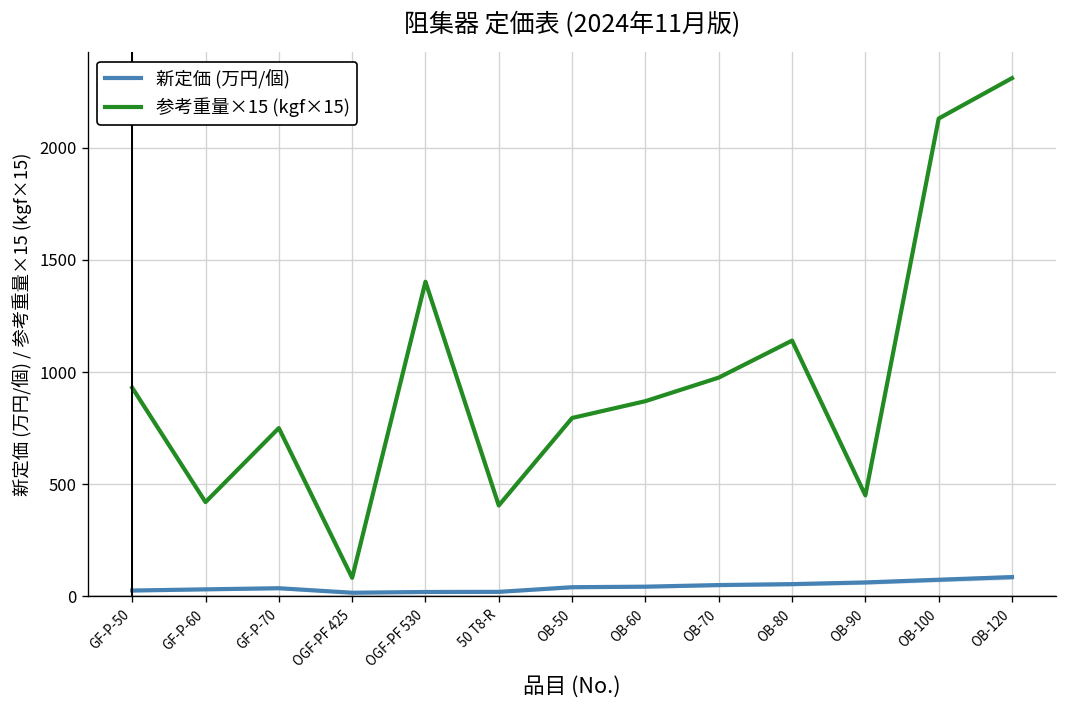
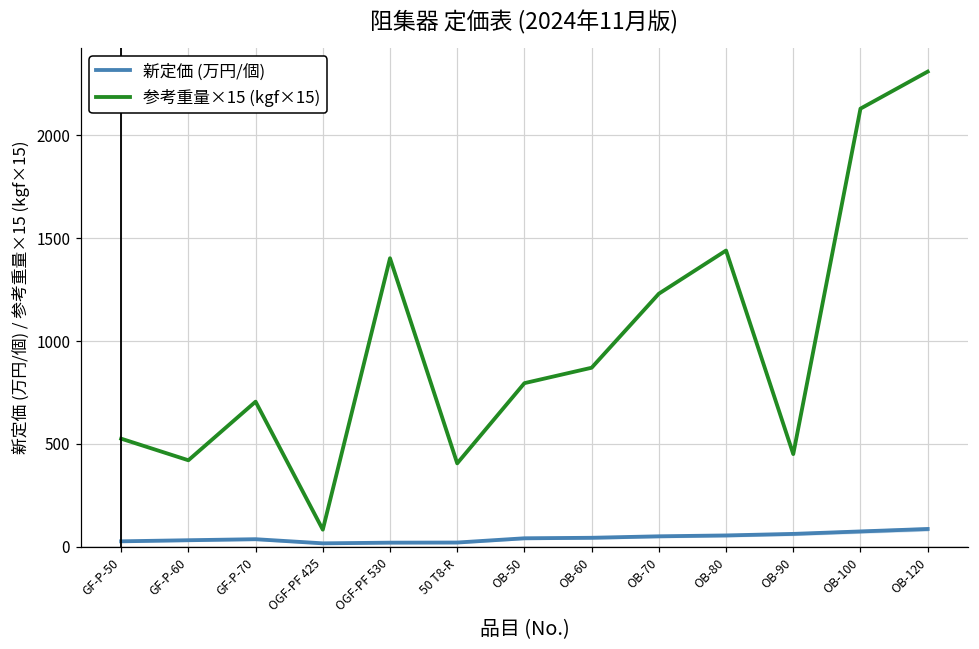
  {
    "参考重量×15 (kgf×15)": {
-     "GF-P-50": 930,
+     "GF-P-50": 530,
      "GF-P-60": 420,
-     "GF-P-70": 750,
+     "GF-P-70": 710,
      "OGF-PF 425": 80,
      "OGF-PF 530": 1400,
      "50 T8-R": 410,
      "OB-50": 800,
      "OB-60": 870,
-     "OB-70": 980,
-     "OB-80": 1140,
+     "OB-70": 1230,
+     "OB-80": 1440,
      "OB-90": 450,
      "OB-100": 2130,
      "OB-120": 2310
    }
  }
